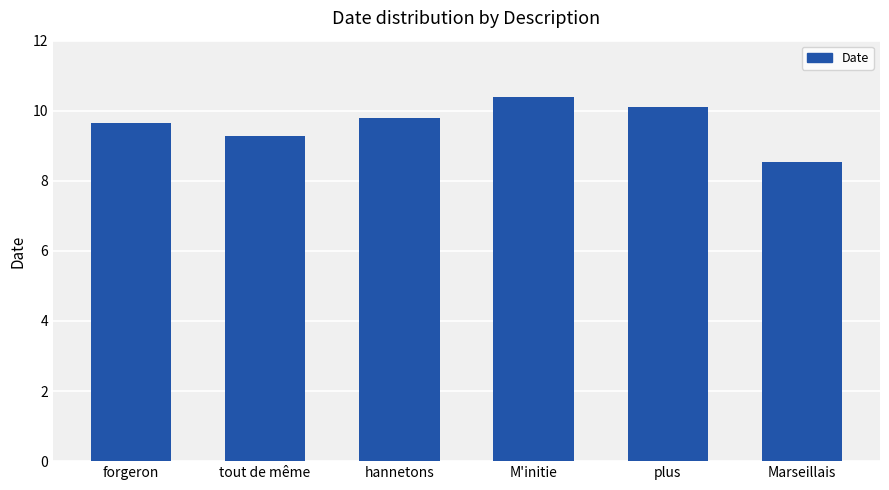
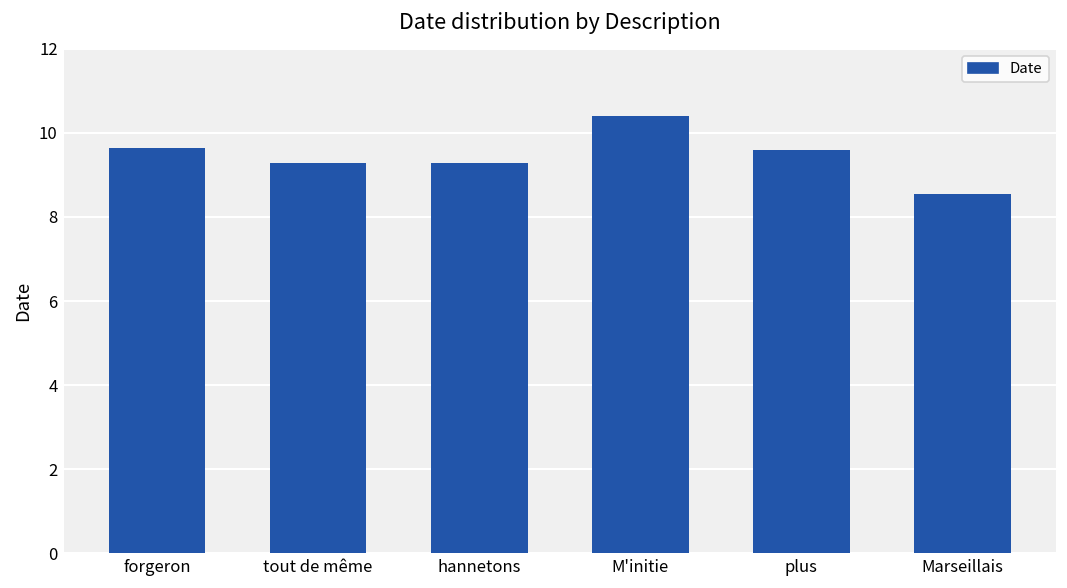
  {
    "forgeron": 9.7,
    "tout de même": 9.3,
-   "hannetons": 9.8,
+   "hannetons": 9.3,
    "M'initie": 10.4,
-   "plus": 10.1,
+   "plus": 9.6,
    "Marseillais": 8.5
  }
